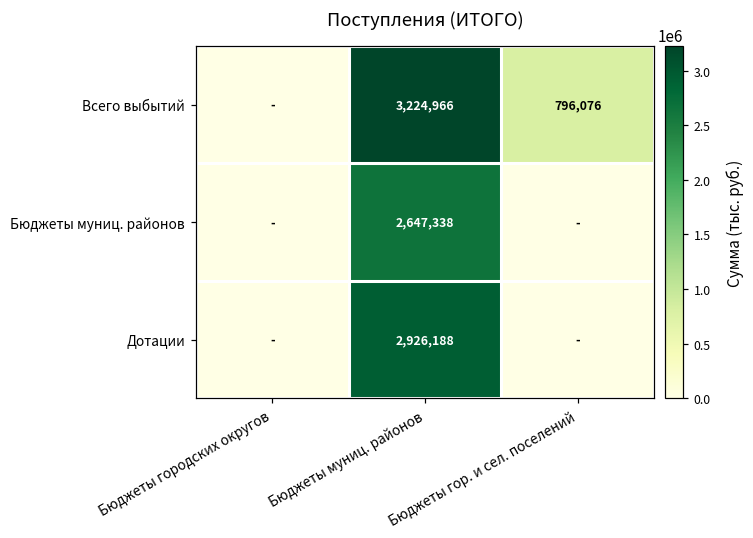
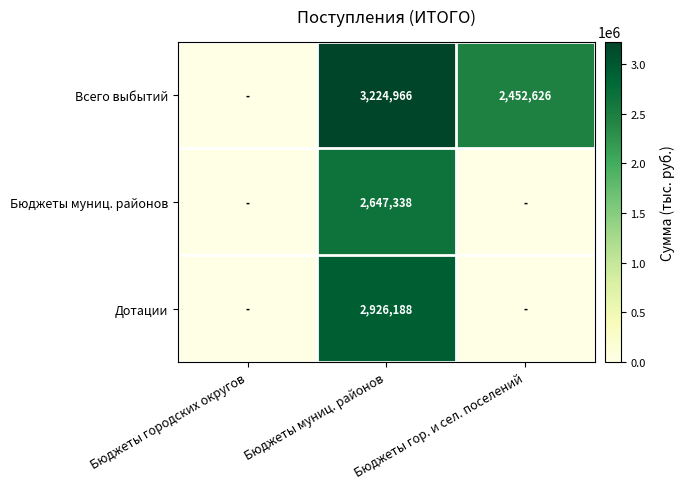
  {
    "Всего выбытий": {
      "Бюджеты муниц. районов": "3,224,966",
-     "Бюджеты гор. и сел. поселений": "796,076"
+     "Бюджеты гор. и сел. поселений": "2,452,626"
    },
    "Бюджеты муниц. районов": {
      "Бюджеты муниц. районов": "2,647,338"
    },
    "Дотации": {
      "Бюджеты муниц. районов": "2,926,188"
    }
  }
